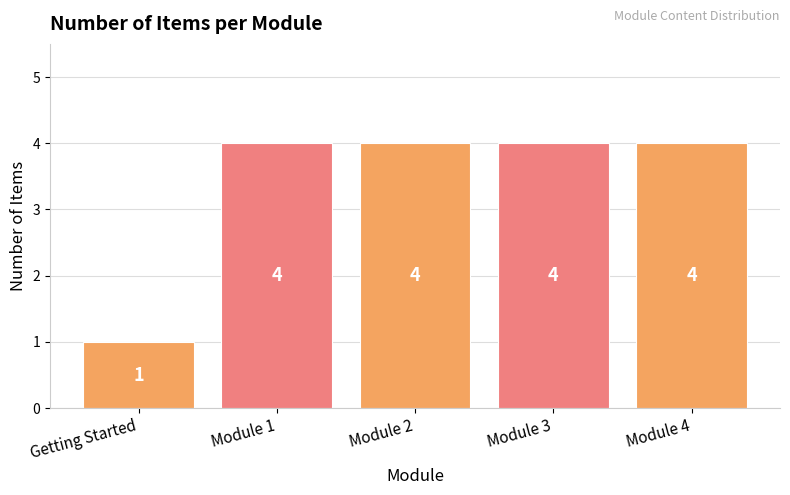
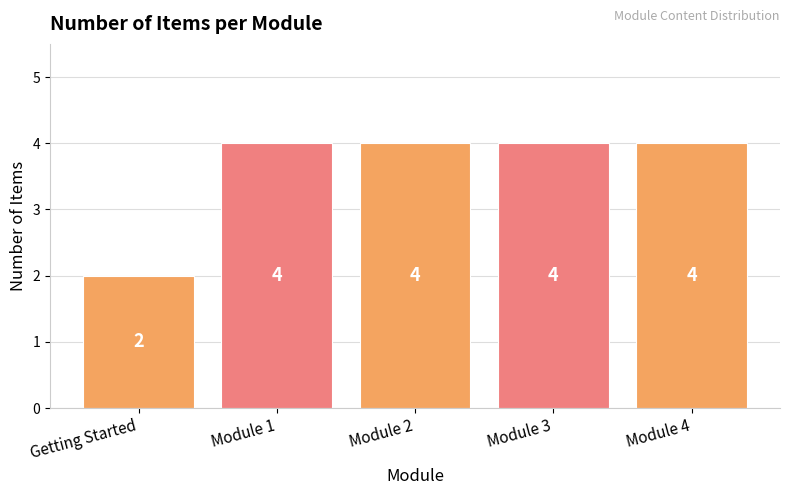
  {
-   "Getting Started": 1,
+   "Getting Started": 2,
    "Module 1": 4,
    "Module 2": 4,
    "Module 3": 4,
    "Module 4": 4
  }
